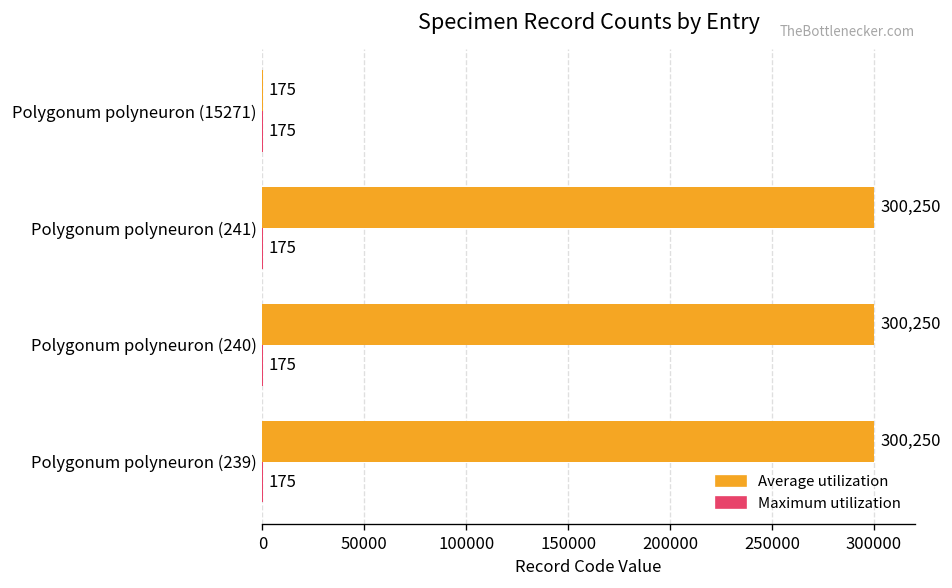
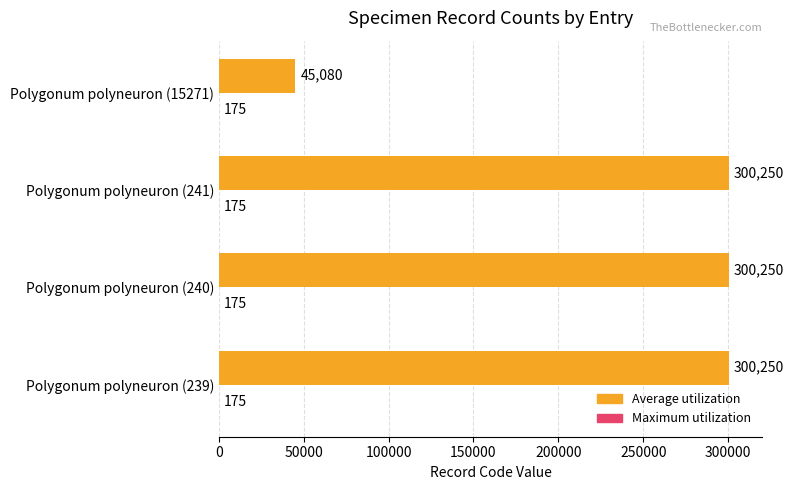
  {
    "Average utilization": {
-     "Polygonum polyneuron (15271)": "175",
+     "Polygonum polyneuron (15271)": "45,080",
      "Polygonum polyneuron (241)": "300,250",
      "Polygonum polyneuron (240)": "300,250",
      "Polygonum polyneuron (239)": "300,250"
    },
    "Maximum utilization": {
      "Polygonum polyneuron (15271)": "175",
      "Polygonum polyneuron (241)": "175",
      "Polygonum polyneuron (240)": "175",
      "Polygonum polyneuron (239)": "175"
    }
  }
